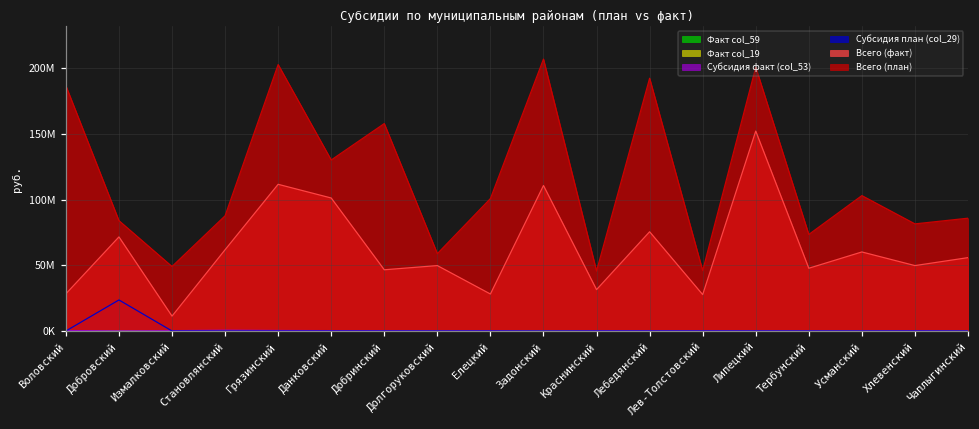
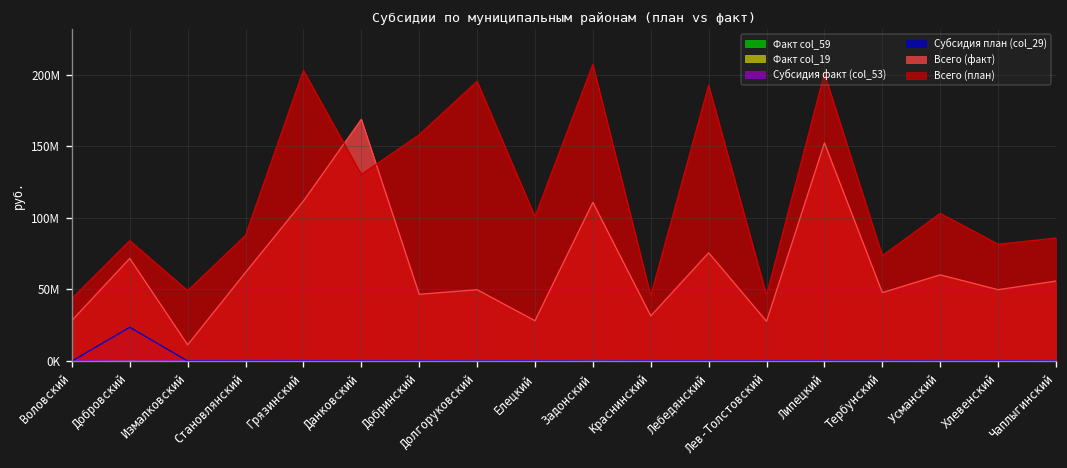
  {
    "Субсидия план (col_29)": {
      "Добровский": 24000000
    },
    "Всего (факт)": {
      "Воловский": 28000000,
      "Добровский": 72000000,
      "Измалковский": 11000000,
      "Становлянский": 62000000,
      "Грязинский": 112000000,
-     "Данковский": 101000000,
+     "Данковский": 169000000,
      "Добринский": 47000000,
      "Долгоруковский": 50000000,
      "Елецкий": 28000000,
      "Задонский": 111000000,
      "Краснинский": 32000000,
      "Лебедянский": 76000000,
      "Лев-Толстовский": 28000000,
      "Липецкий": 152000000,
      "Тербунский": 48000000,
      "Усманский": 60000000,
      "Хлевенский": 50000000,
      "Чаплыгинский": 56000000
    },
    "Всего (план)": {
-     "Воловский": 187000000,
+     "Воловский": 44000000,
      "Добровский": 84000000,
      "Измалковский": 49000000,
      "Становлянский": 88000000,
      "Грязинский": 203000000,
      "Данковский": 130000000,
      "Добринский": 158000000,
-     "Долгоруковский": 59000000,
+     "Долгоруковский": 195000000,
      "Елецкий": 101000000,
      "Задонский": 207000000,
      "Краснинский": 46000000,
      "Лебедянский": 193000000,
      "Лев-Толстовский": 46000000,
      "Тербунский": 74000000,
      "Усманский": 103000000,
      "Хлевенский": 82000000,
      "Чаплыгинский": 86000000
    }
  }
